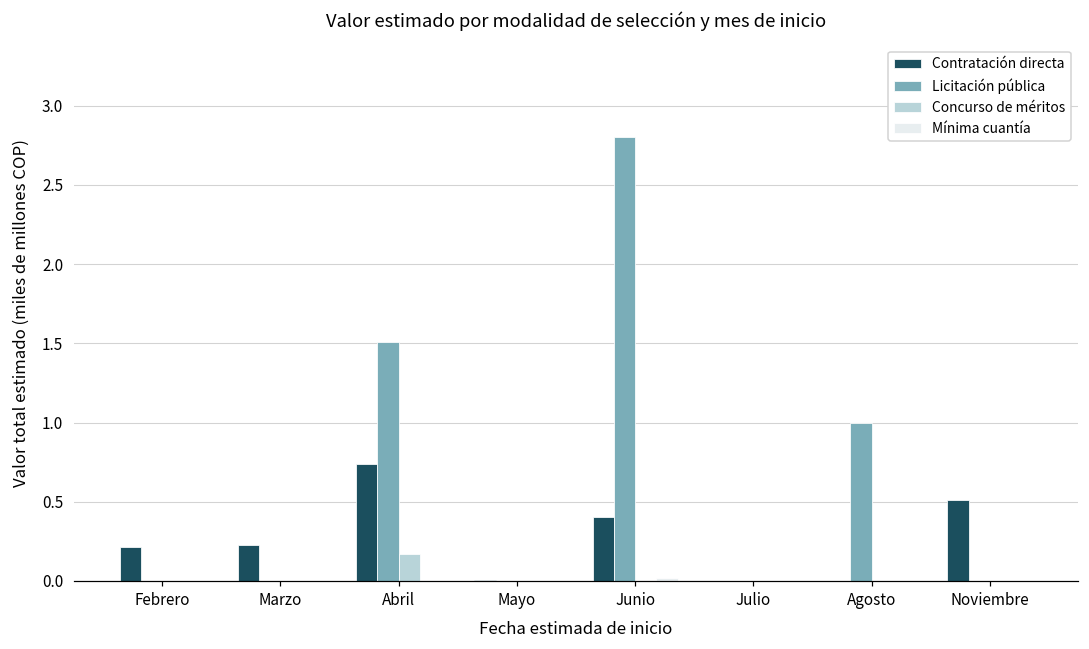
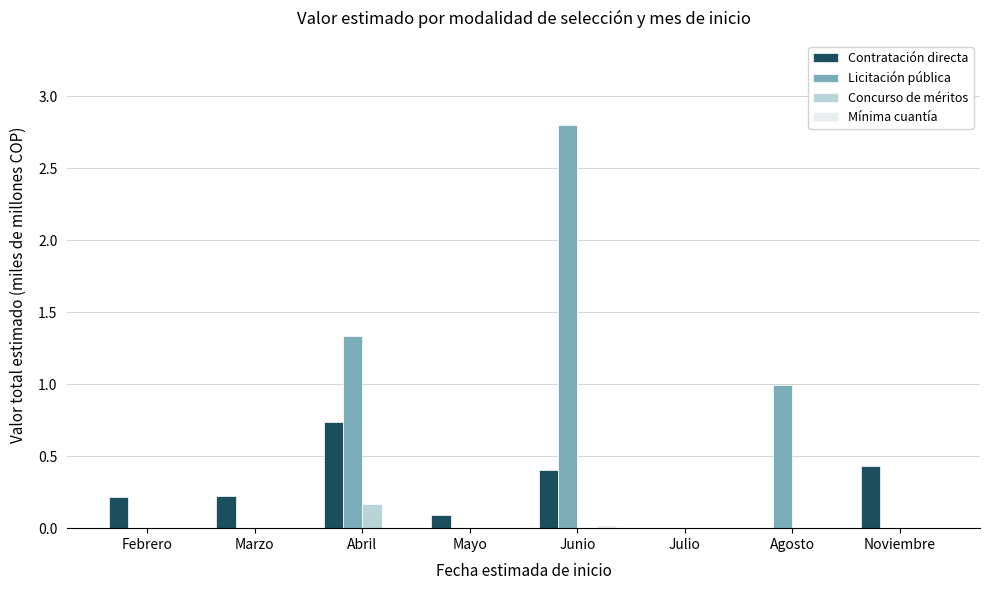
  {
    "Contratación directa": {
      "Febrero": 0.21,
      "Marzo": 0.23,
      "Abril": 0.74,
-     "Mayo": 0.01,
+     "Mayo": 0.09,
      "Junio": 0.40,
      "Julio": 0.00,
      "Agosto": 0.00,
-     "Noviembre": 0.51
+     "Noviembre": 0.43
    },
    "Licitación pública": {
      "Febrero": 0.00,
      "Marzo": 0.00,
-     "Abril": 1.51,
+     "Abril": 1.34,
      "Mayo": 0.00,
      "Junio": 2.80,
      "Julio": 0.00,
      "Agosto": 0.99,
      "Noviembre": 0.00
    }
  }
